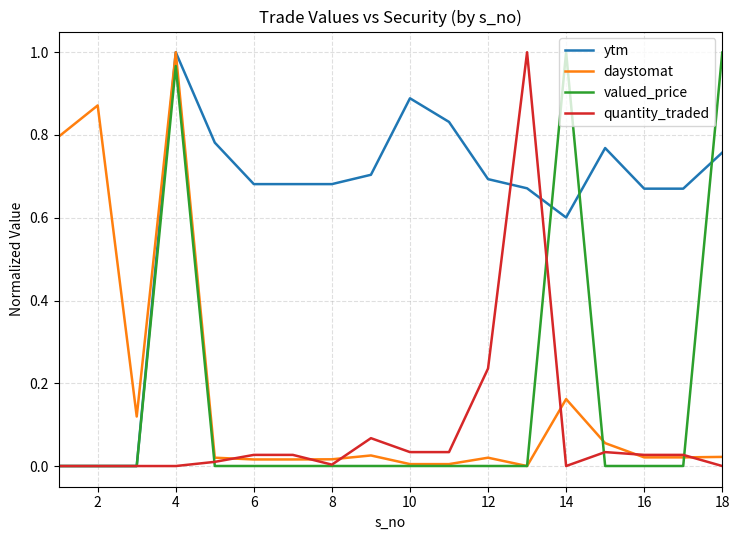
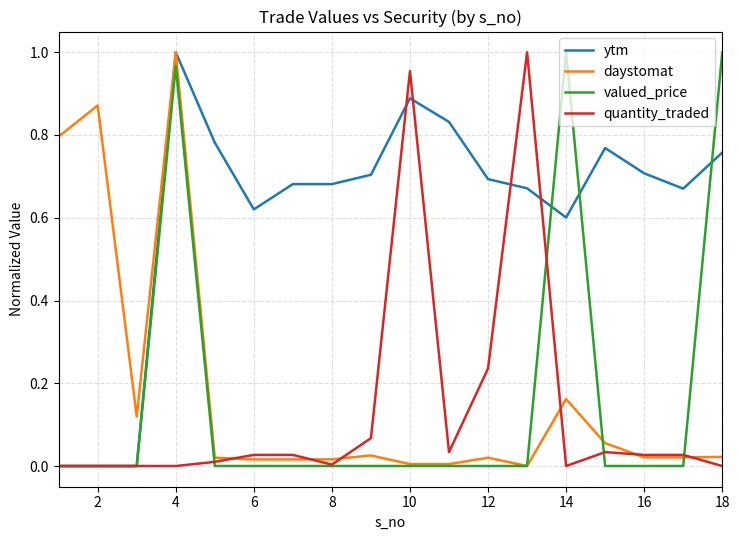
  {
    "ytm": {
-     "6": 0.68,
+     "6": 0.62,
      "8": 0.68,
      "10": 0.89,
      "12": 0.69,
      "14": 0.60,
-     "16": 0.67,
+     "16": 0.71,
      "18": 0.76
    },
    "daystomat": {
      "2": 0.87,
      "6": 0.02,
      "8": 0.02,
      "12": 0.02,
      "14": 0.16,
      "18": 0.02
    },
    "valued_price": {
      "4": 0.97,
      "6": 0.00,
      "12": 0.00,
      "16": 0.00,
      "18": 1.00
    },
    "quantity_traded": {
      "4": 0.00,
      "6": 0.03,
-     "10": 0.03,
+     "10": 0.95,
      "12": 0.24,
      "14": 0.00,
      "18": 0.00
    }
  }
